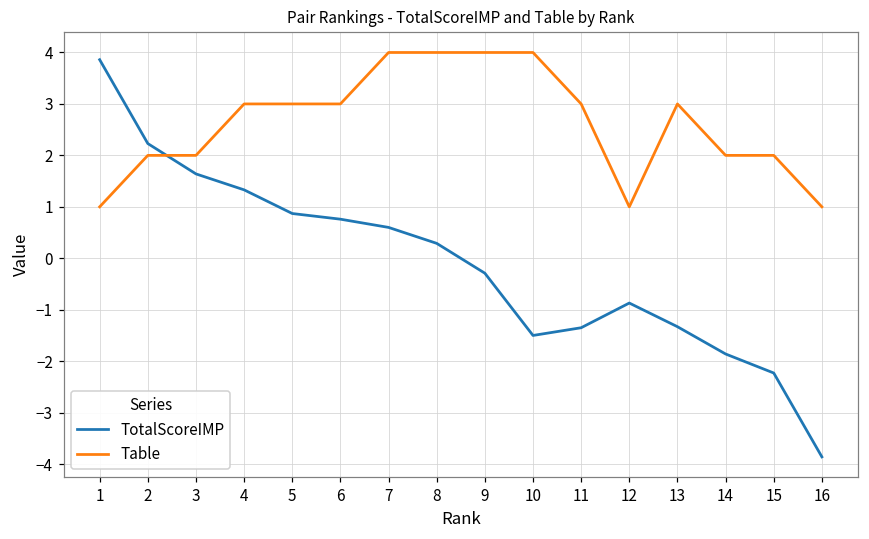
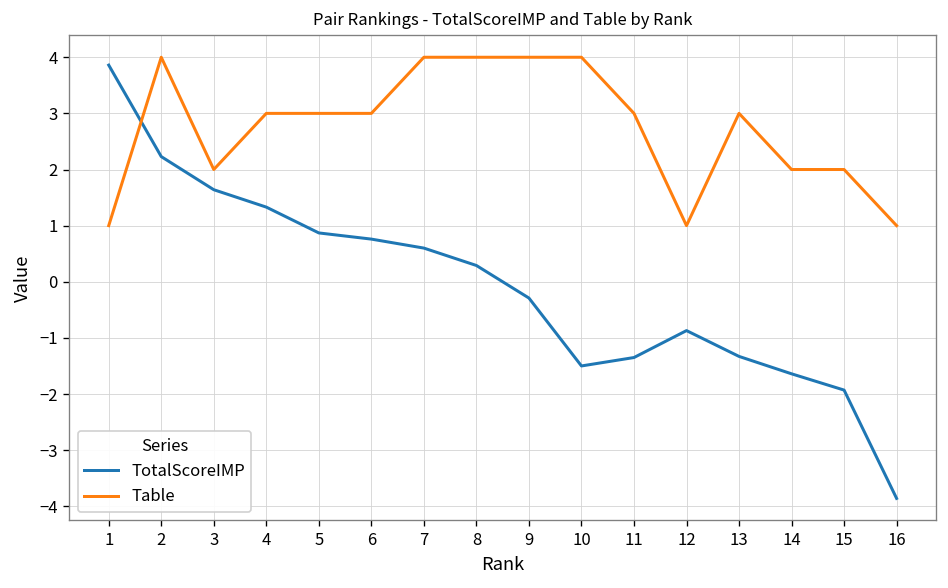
  {
    "TotalScoreIMP": {
      "1": 3.9,
      "2": 2.2,
      "3": 1.6,
      "4": 1.3,
      "5": 0.9,
      "6": 0.8,
      "7": 0.6,
      "8": 0.3,
      "9": -0.3,
      "10": -1.5,
      "11": -1.4,
      "12": -0.9,
      "13": -1.3,
-     "14": -1.9,
-     "15": -2.2,
+     "14": -1.6,
+     "15": -1.9,
      "16": -3.9
    },
    "Table": {
      "1": 1,
-     "2": 2,
+     "2": 4,
      "3": 2,
      "4": 3,
      "5": 3,
      "6": 3,
      "7": 4,
      "8": 4,
      "9": 4,
      "10": 4,
      "11": 3,
      "12": 1,
      "13": 3,
      "14": 2,
      "15": 2,
      "16": 1
    }
  }
